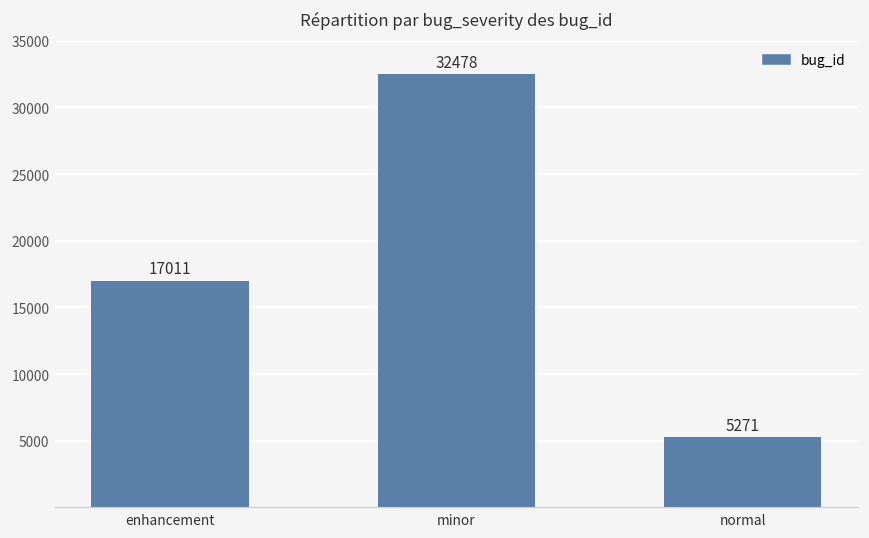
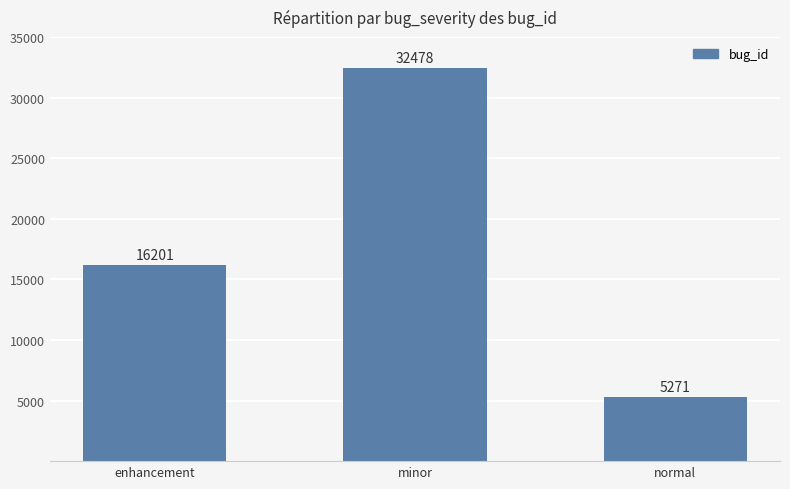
  {
-   "enhancement": 17011,
+   "enhancement": 16201,
    "minor": 32478,
    "normal": 5271
  }
